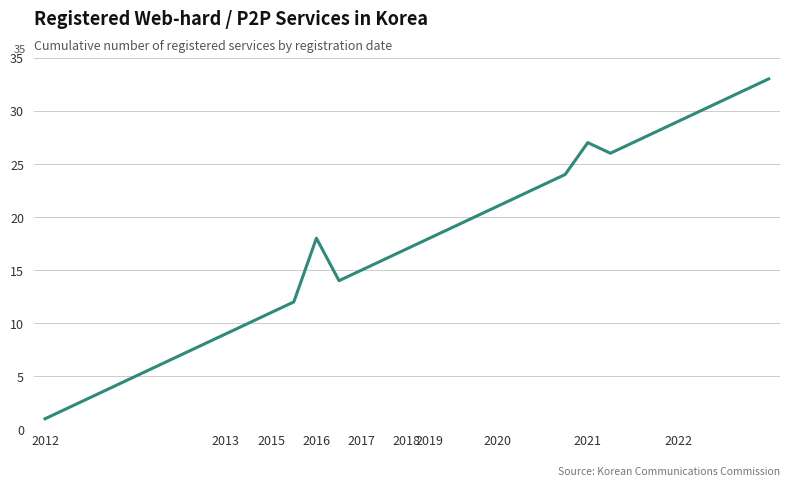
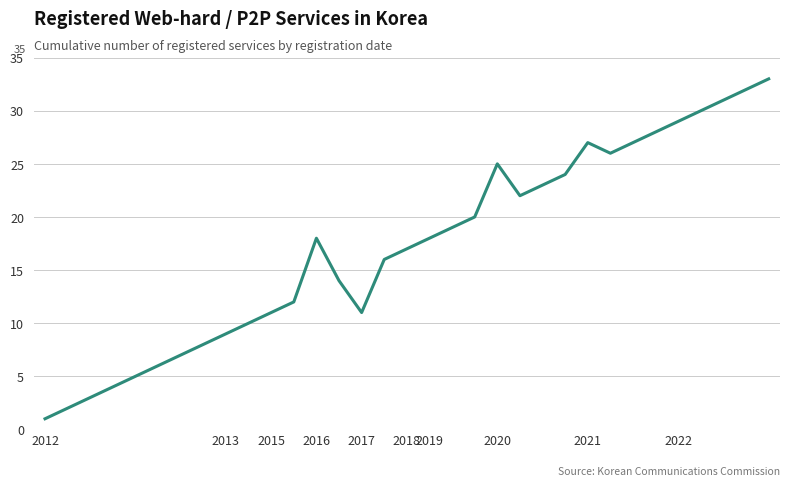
  {
    "2012": 1,
    "2013": 9,
    "2015": 11,
    "2016": 18,
-   "2017": 15,
-   "2020": 21,
+   "2017": 11,
+   "2020": 25,
    "2021": 27,
    "2022": 29
  }
